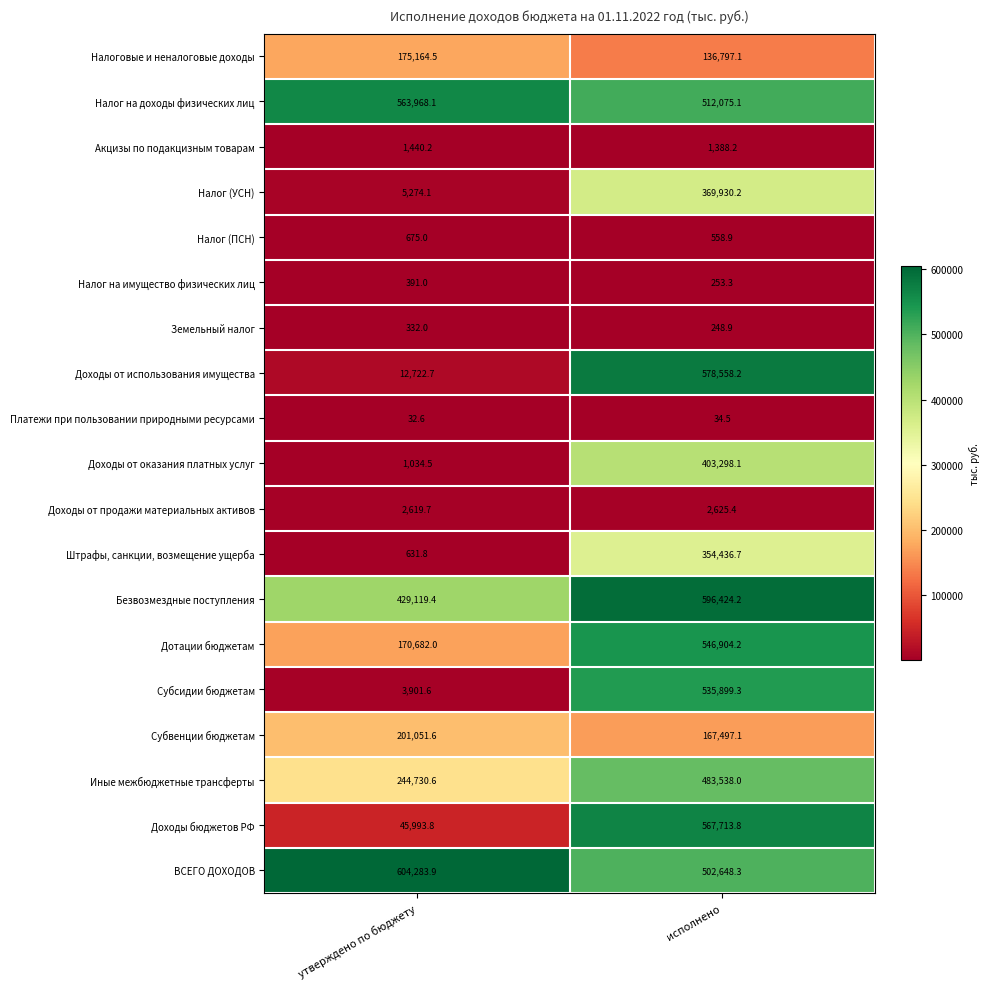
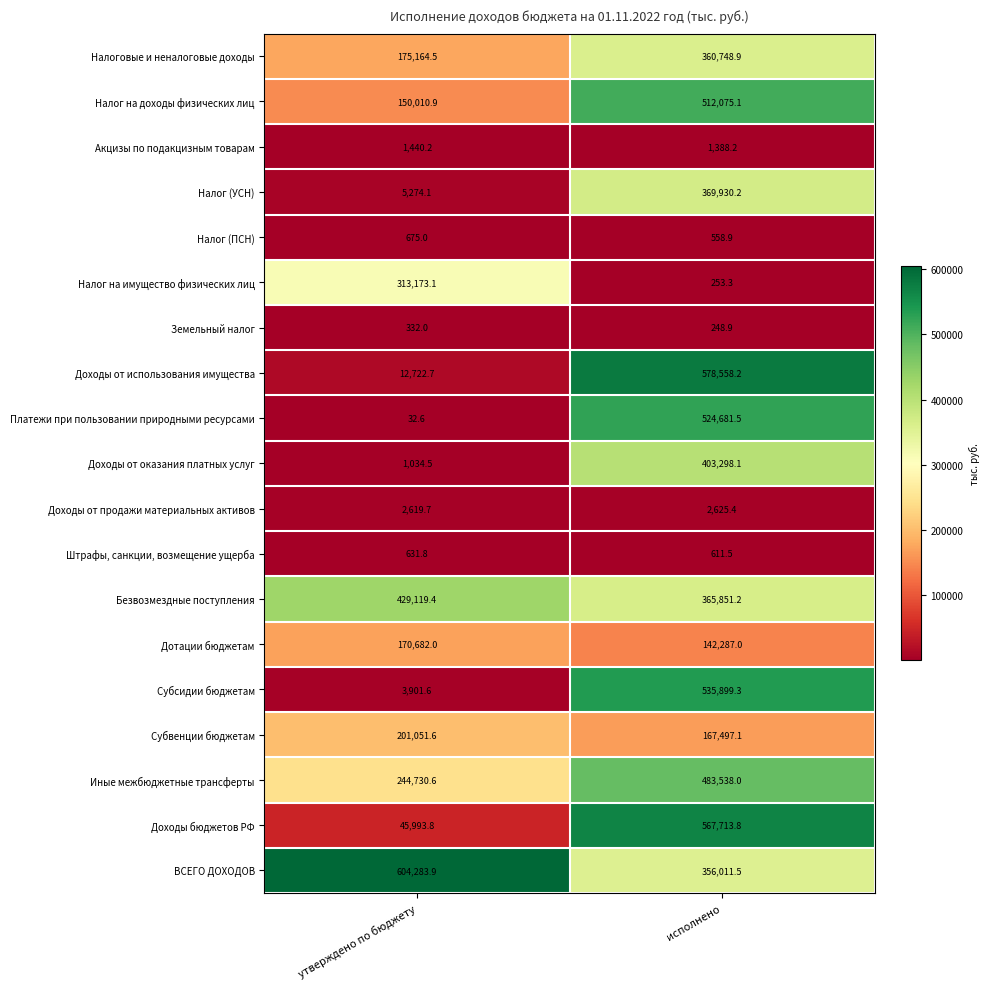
  {
    "Налоговые и неналоговые доходы": {
      "утверждено по бюджету": "175,164.5",
-     "исполнено": "136,797.1"
+     "исполнено": "360,748.9"
    },
    "Налог на доходы физических лиц": {
-     "утверждено по бюджету": "563,968.1",
+     "утверждено по бюджету": "150,010.9",
      "исполнено": "512,075.1"
    },
    "Акцизы по подакцизным товарам": {
      "утверждено по бюджету": "1,440.2",
      "исполнено": "1,388.2"
    },
    "Налог (УСН)": {
      "утверждено по бюджету": "5,274.1",
      "исполнено": "369,930.2"
    },
    "Налог (ПСН)": {
      "утверждено по бюджету": "675.0",
      "исполнено": "558.9"
    },
    "Налог на имущество физических лиц": {
-     "утверждено по бюджету": "391.0",
+     "утверждено по бюджету": "313,173.1",
      "исполнено": "253.3"
    },
    "Земельный налог": {
      "утверждено по бюджету": "332.0",
      "исполнено": "248.9"
    },
    "Доходы от использования имущества": {
      "утверждено по бюджету": "12,722.7",
      "исполнено": "578,558.2"
    },
    "Платежи при пользовании природными ресурсами": {
      "утверждено по бюджету": "32.6",
-     "исполнено": "34.5"
+     "исполнено": "524,681.5"
    },
    "Доходы от оказания платных услуг": {
      "утверждено по бюджету": "1,034.5",
      "исполнено": "403,298.1"
    },
    "Доходы от продажи материальных активов": {
      "утверждено по бюджету": "2,619.7",
      "исполнено": "2,625.4"
    },
    "Штрафы, санкции, возмещение ущерба": {
      "утверждено по бюджету": "631.8",
-     "исполнено": "354,436.7"
+     "исполнено": "611.5"
    },
    "Безвозмездные поступления": {
      "утверждено по бюджету": "429,119.4",
-     "исполнено": "596,424.2"
+     "исполнено": "365,851.2"
    },
    "Дотации бюджетам": {
      "утверждено по бюджету": "170,682.0",
-     "исполнено": "546,904.2"
+     "исполнено": "142,287.0"
    },
    "Субсидии бюджетам": {
      "утверждено по бюджету": "3,901.6",
      "исполнено": "535,899.3"
    },
    "Субвенции бюджетам": {
      "утверждено по бюджету": "201,051.6",
      "исполнено": "167,497.1"
    },
    "Иные межбюджетные трансферты": {
      "утверждено по бюджету": "244,730.6",
      "исполнено": "483,538.0"
    },
    "Доходы бюджетов РФ": {
      "утверждено по бюджету": "45,993.8",
      "исполнено": "567,713.8"
    },
    "ВСЕГО ДОХОДОВ": {
      "утверждено по бюджету": "604,283.9",
-     "исполнено": "502,648.3"
+     "исполнено": "356,011.5"
    }
  }
